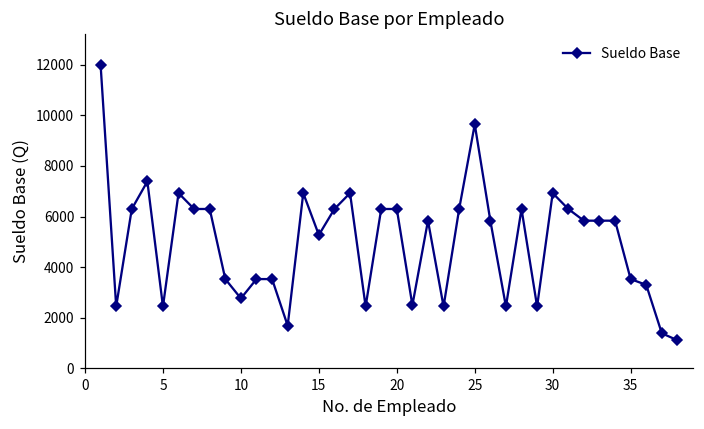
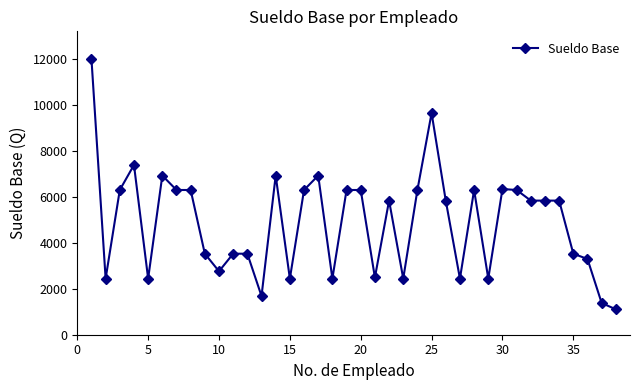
  {
    "5": 2400,
    "10": 2800,
-   "15": 5300,
+   "15": 2400,
    "20": 6300,
    "25": 9600,
-   "30": 6900,
+   "30": 6300,
    "35": 3500
  }
